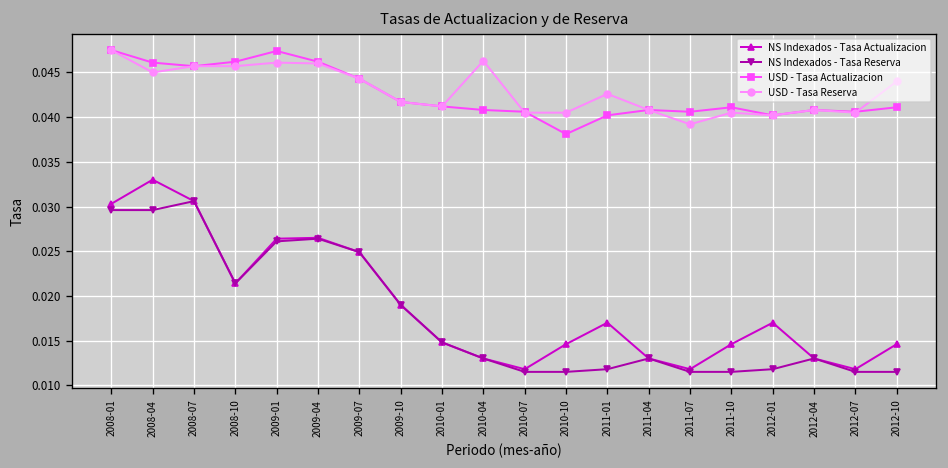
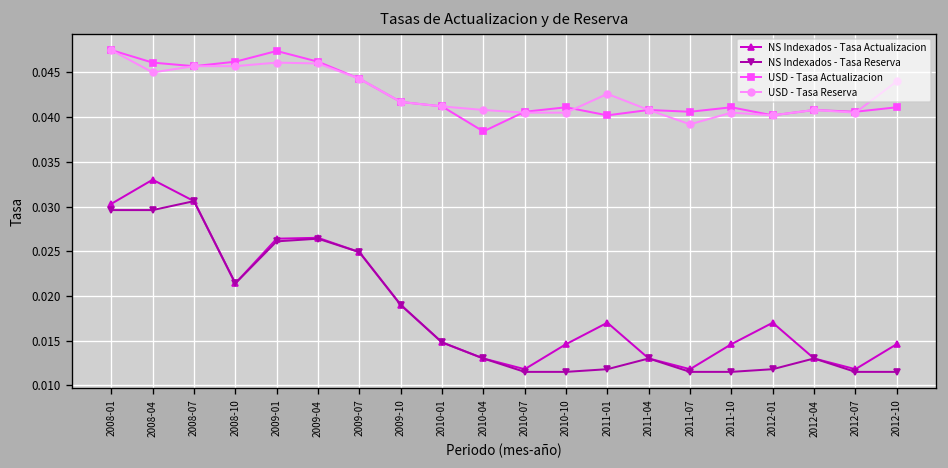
  {
    "USD - Tasa Actualizacion": {
      "2008-04": 0.046,
      "2008-10": 0.046,
      "2009-01": 0.047,
-     "2010-04": 0.041,
-     "2010-10": 0.038,
+     "2010-04": 0.038,
+     "2010-10": 0.041,
      "2011-01": 0.040,
      "2011-07": 0.041,
      "2011-10": 0.041,
      "2012-10": 0.041
    },
    "USD - Tasa Reserva": {
      "2008-04": 0.045,
      "2008-10": 0.046,
      "2009-01": 0.046,
-     "2010-04": 0.046,
+     "2010-04": 0.041,
      "2010-10": 0.041,
      "2011-01": 0.043,
      "2011-07": 0.039,
      "2011-10": 0.041
    }
  }
